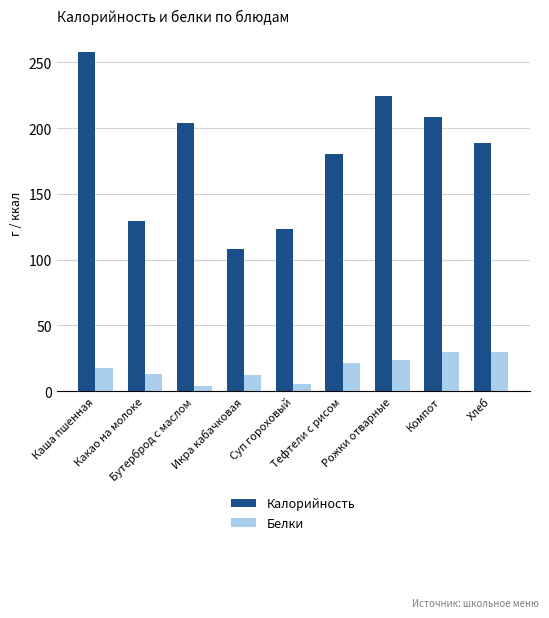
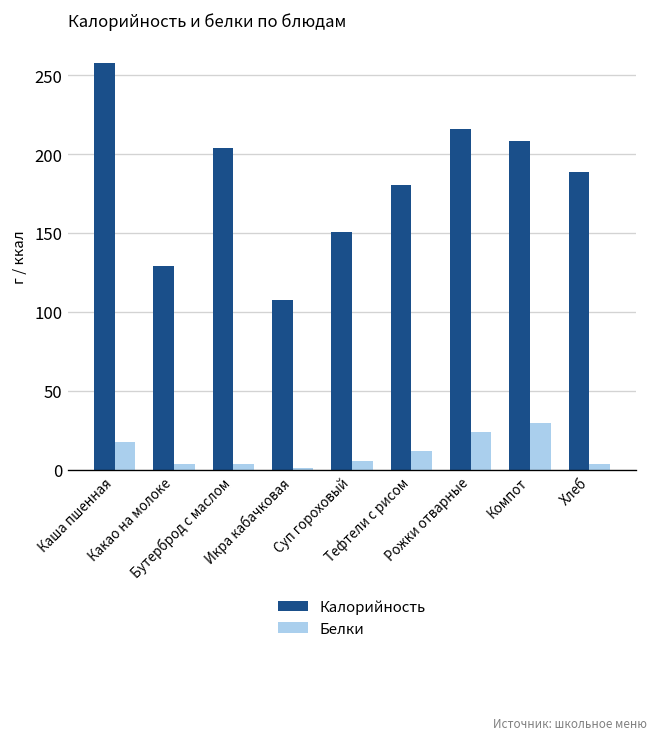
  {
    "Калорийность": {
      "Каша пшенная": 258,
      "Какао на молоке": 129,
      "Бутерброд с маслом": 204,
      "Икра кабачковая": 108,
-     "Суп гороховый": 124,
+     "Суп гороховый": 151,
      "Тефтели с рисом": 181,
-     "Рожки отварные": 224,
+     "Рожки отварные": 216,
      "Компот": 209,
      "Хлеб": 189
    },
    "Белки": {
      "Каша пшенная": 18,
-     "Какао на молоке": 13,
+     "Какао на молоке": 4,
      "Бутерброд с маслом": 4,
-     "Икра кабачковая": 13,
+     "Икра кабачковая": 1,
      "Суп гороховый": 5,
-     "Тефтели с рисом": 21,
+     "Тефтели с рисом": 12,
      "Рожки отварные": 24,
      "Компот": 29,
-     "Хлеб": 30
+     "Хлеб": 4
    }
  }
